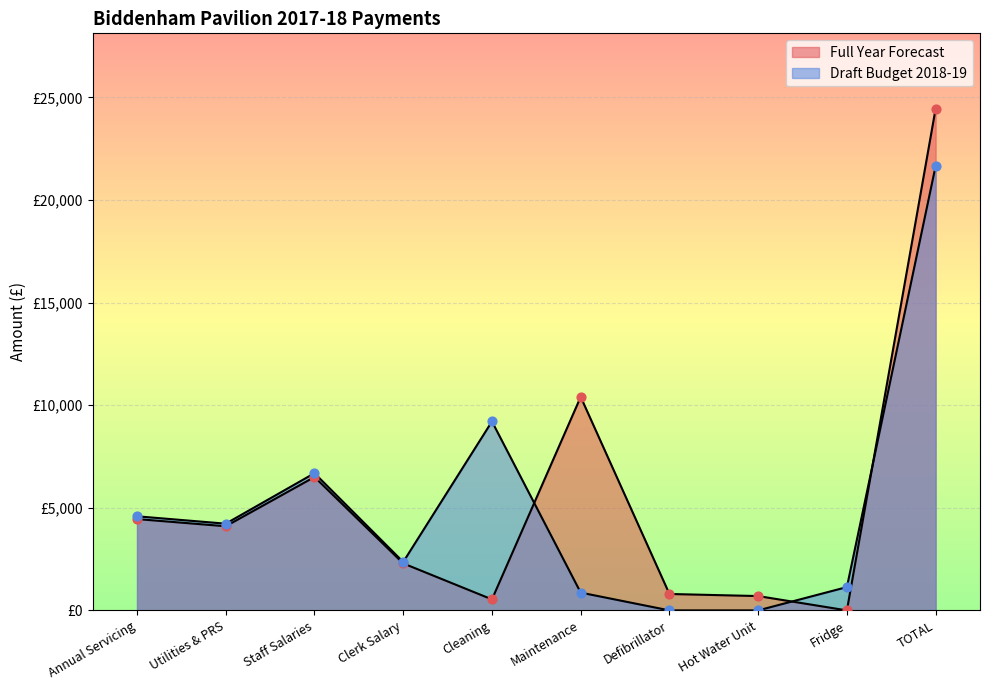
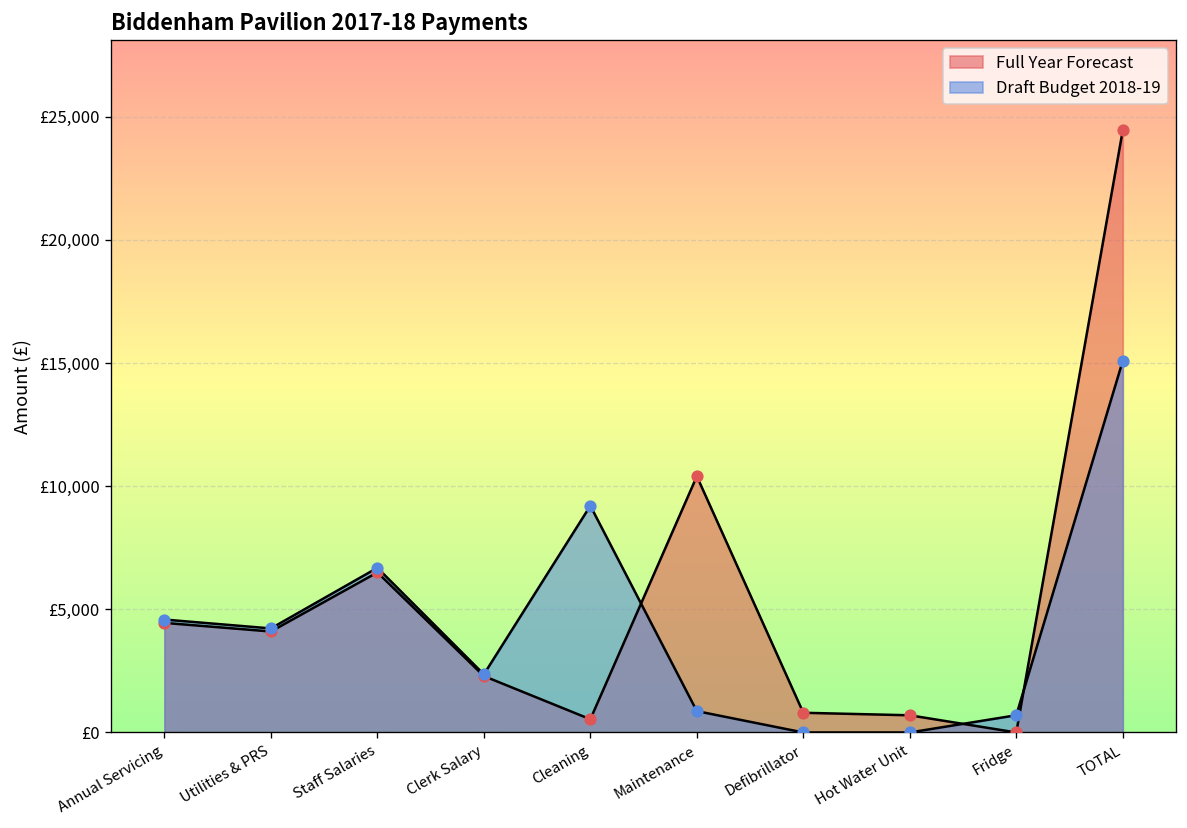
  {
    "Full Year Forecast": {
      "Annual Servicing": "£4,500",
      "Staff Salaries": "£6,500",
      "Cleaning": "£500",
      "Maintenance": "£10,400",
      "Defibrillator": "£800",
      "Hot Water Unit": "£700",
      "Fridge": "£0",
      "TOTAL": "£24,500"
    },
    "Draft Budget 2018-19": {
      "Annual Servicing": "£4,600",
      "Staff Salaries": "£6,700",
      "Cleaning": "£9,200",
      "Maintenance": "£900",
      "Defibrillator": "£0",
      "Hot Water Unit": "£0",
-     "Fridge": "£1,100",
-     "TOTAL": "£21,700"
+     "Fridge": "£700",
+     "TOTAL": "£15,100"
    }
  }
